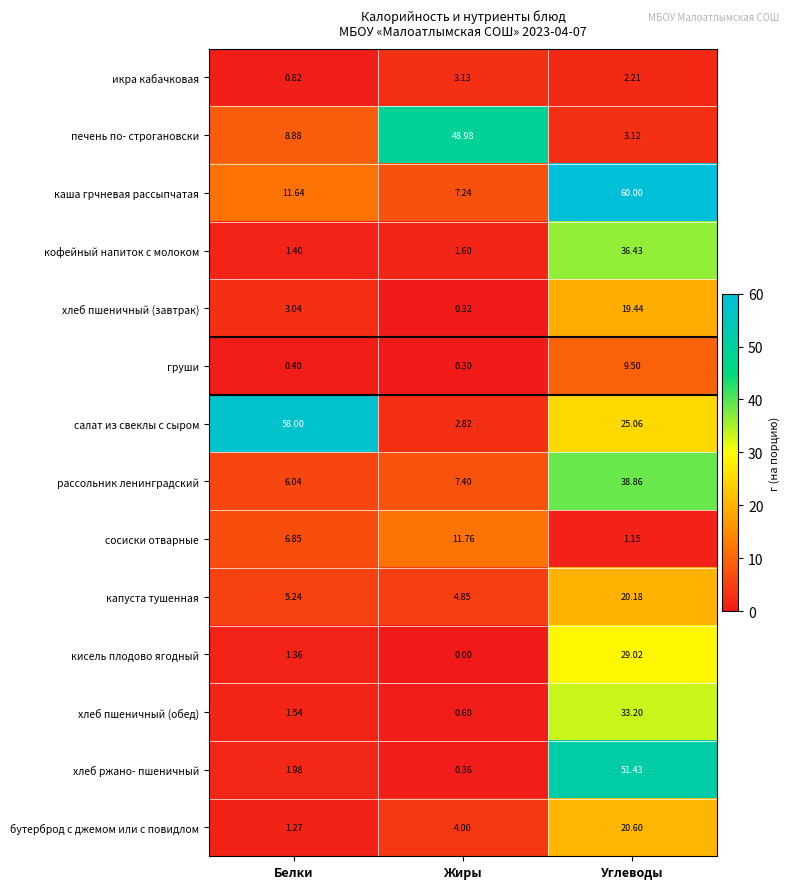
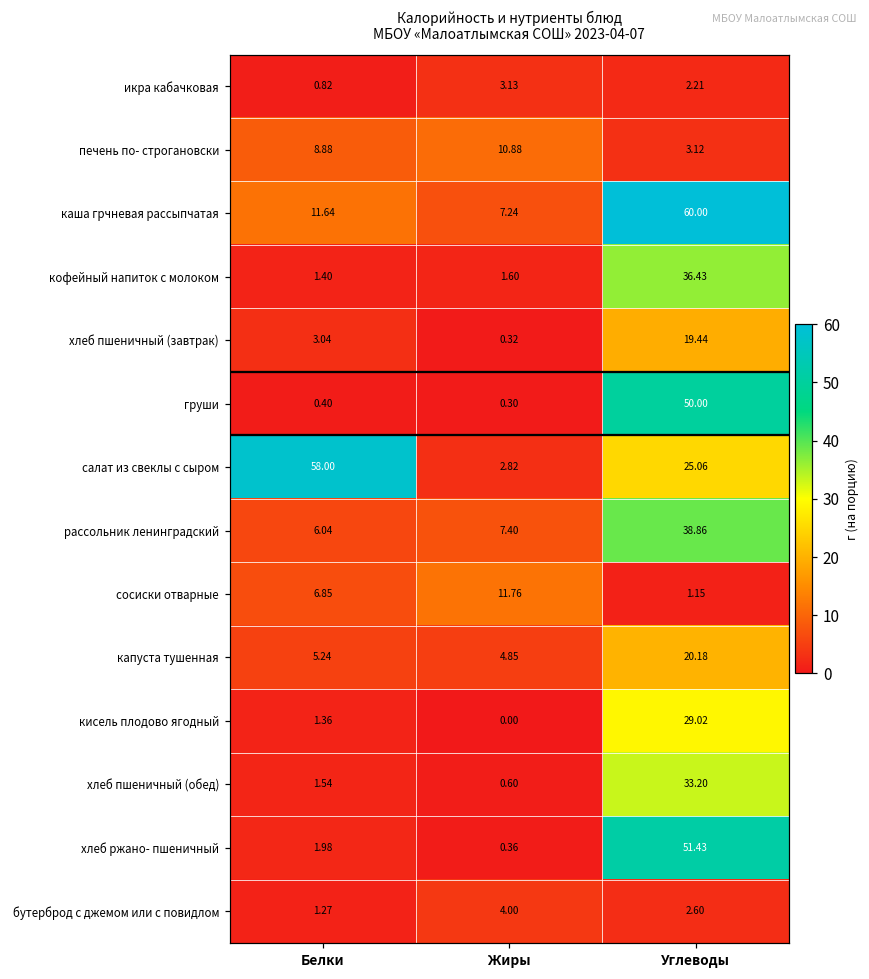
  {
    "икра кабачковая": {
      "Белки": 0.82,
      "Жиры": 3.13,
      "Углеводы": 2.21
    },
    "печень по- строгановски": {
      "Белки": 8.88,
-     "Жиры": 48.98,
+     "Жиры": 10.88,
      "Углеводы": 3.12
    },
    "каша грчневая рассыпчатая": {
      "Белки": 11.64,
      "Жиры": 7.24,
      "Углеводы": 60.00
    },
    "кофейный напиток с молоком": {
      "Белки": 1.40,
      "Жиры": 1.60,
      "Углеводы": 36.43
    },
    "хлеб пшеничный (завтрак)": {
      "Белки": 3.04,
      "Жиры": 0.32,
      "Углеводы": 19.44
    },
    "груши": {
      "Белки": 0.40,
      "Жиры": 0.30,
-     "Углеводы": 9.50
+     "Углеводы": 50.00
    },
    "салат из свеклы с сыром": {
      "Белки": 58.00,
      "Жиры": 2.82,
      "Углеводы": 25.06
    },
    "рассольник ленинградский": {
      "Белки": 6.04,
      "Жиры": 7.40,
      "Углеводы": 38.86
    },
    "сосиски отварные": {
      "Белки": 6.85,
      "Жиры": 11.76,
      "Углеводы": 1.15
    },
    "капуста тушенная": {
      "Белки": 5.24,
      "Жиры": 4.85,
      "Углеводы": 20.18
    },
    "кисель плодово ягодный": {
      "Белки": 1.36,
      "Жиры": 0.00,
      "Углеводы": 29.02
    },
    "хлеб пшеничный (обед)": {
      "Белки": 1.54,
      "Жиры": 0.60,
      "Углеводы": 33.20
    },
    "хлеб ржано- пшеничный": {
      "Белки": 1.98,
      "Жиры": 0.36,
      "Углеводы": 51.43
    },
    "бутерброд с джемом или с повидлом": {
      "Белки": 1.27,
      "Жиры": 4.00,
-     "Углеводы": 20.60
+     "Углеводы": 2.60
    }
  }
